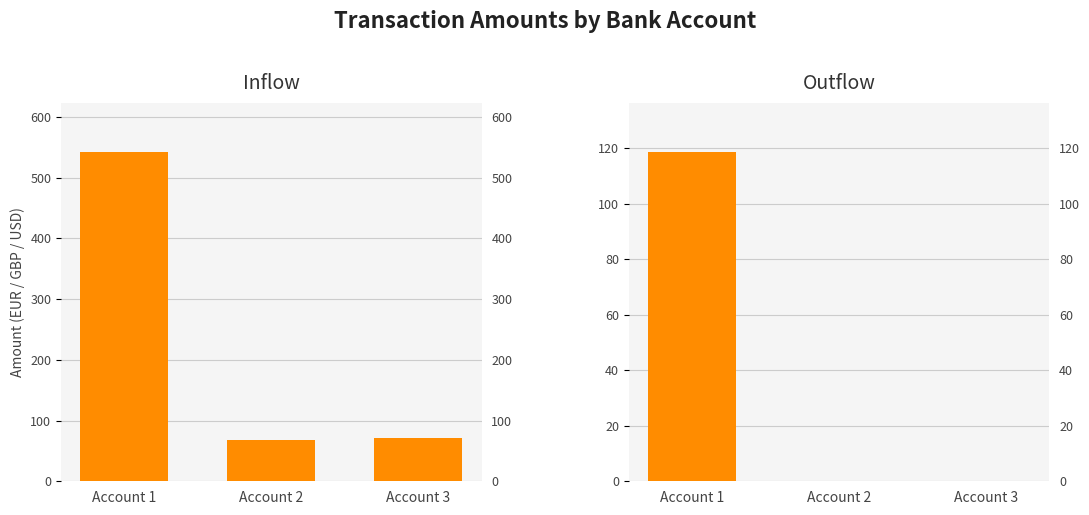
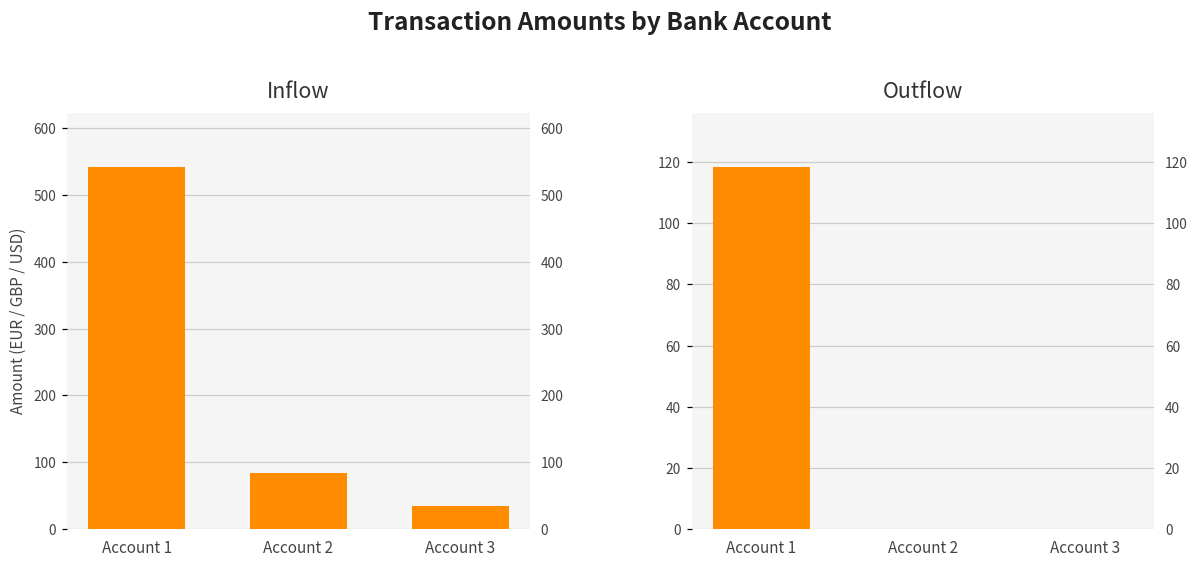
  {
    "Inflow": {
      "Account 1": 540,
-     "Account 2": 70,
-     "Account 3": 70
+     "Account 2": 80,
+     "Account 3": 30
    },
    "Outflow": {
      "Account 1": 118,
      "Account 2": 0,
      "Account 3": 0
    }
  }
